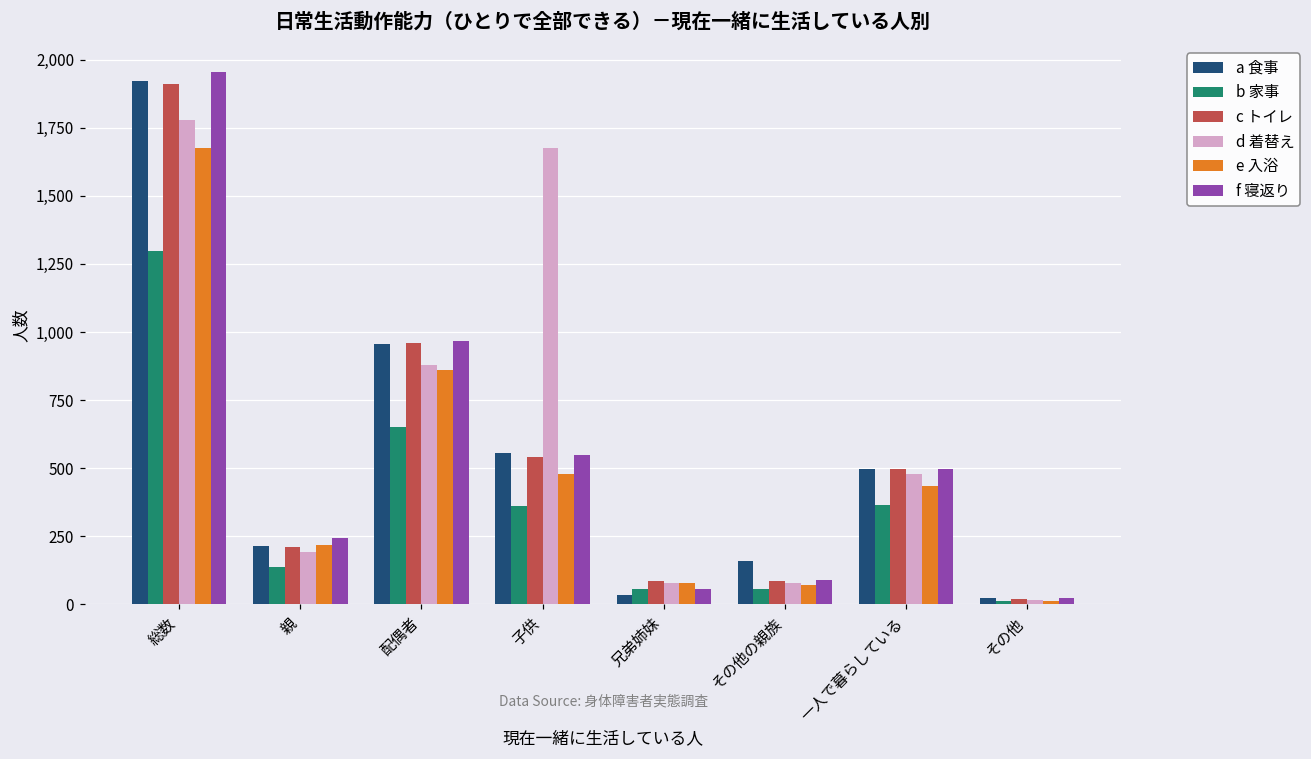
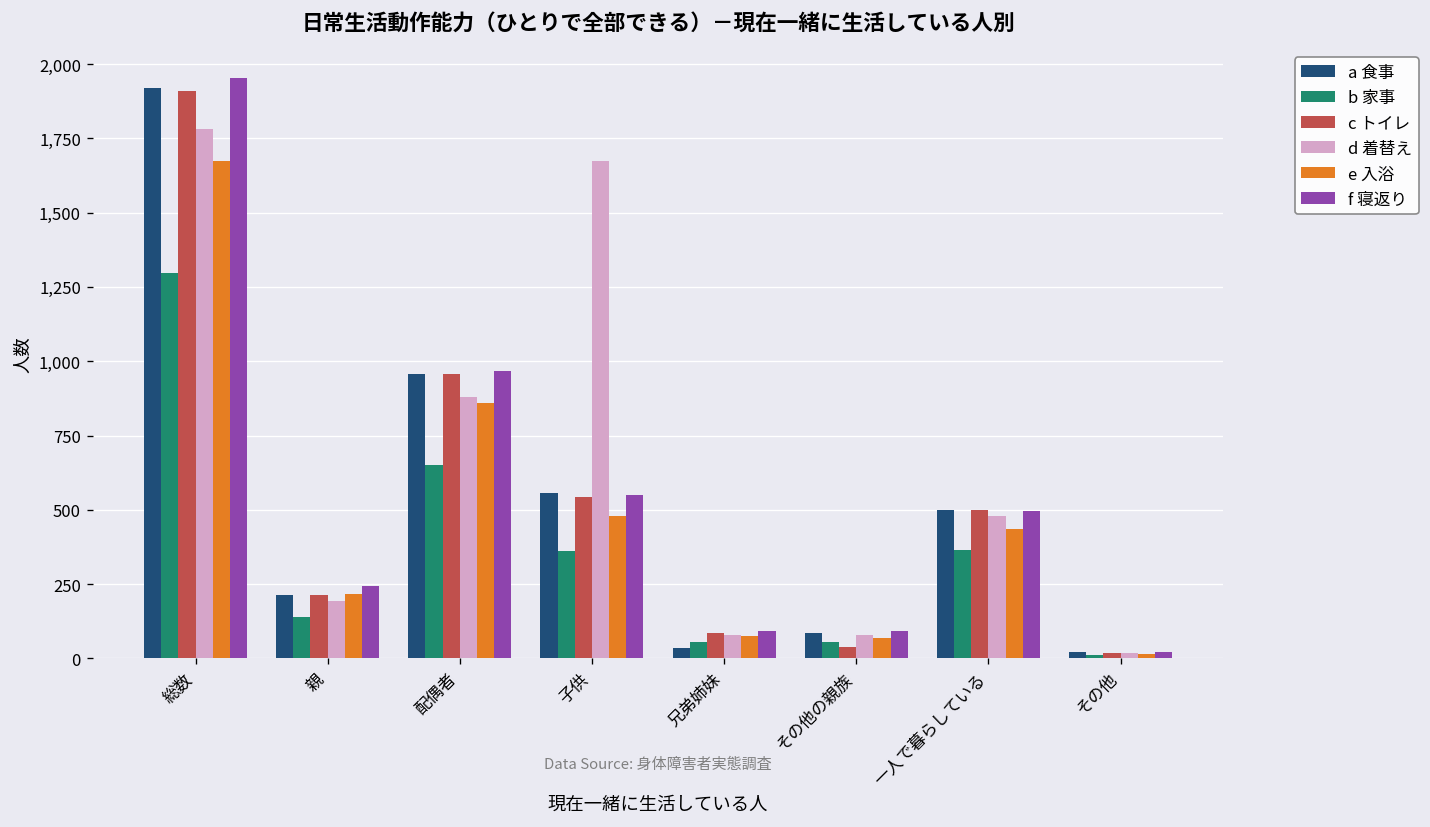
  {
    "a 食事": {
      "総数": "1,920",
      "親": "220",
      "配偶者": "960",
      "子供": "560",
      "兄弟姉妹": "40",
-     "その他の親族": "160",
+     "その他の親族": "90",
      "一人で暮らしている": "500",
      "その他": "20"
    },
    "b 家事": {
      "総数": "1,300",
      "親": "140",
      "配偶者": "650",
      "子供": "360",
      "兄弟姉妹": "60",
      "その他の親族": "60",
      "一人で暮らしている": "370",
      "その他": "10"
    },
    "c トイレ": {
      "総数": "1,910",
      "親": "210",
      "配偶者": "960",
      "子供": "540",
      "兄弟姉妹": "90",
-     "その他の親族": "90",
+     "その他の親族": "40",
      "一人で暮らしている": "500",
      "その他": "20"
    },
    "d 着替え": {
      "総数": "1,780",
      "親": "190",
      "配偶者": "880",
      "子供": "1,680",
      "兄弟姉妹": "80",
      "その他の親族": "80",
      "一人で暮らしている": "480",
      "その他": "20"
    },
    "e 入浴": {
      "総数": "1,670",
      "親": "220",
      "配偶者": "860",
      "子供": "480",
      "兄弟姉妹": "80",
      "その他の親族": "70",
      "一人で暮らしている": "440",
      "その他": "10"
    },
    "f 寝返り": {
      "総数": "1,950",
      "親": "240",
      "配偶者": "970",
      "子供": "550",
-     "兄弟姉妹": "60",
+     "兄弟姉妹": "90",
      "その他の親族": "90",
      "一人で暮らしている": "500",
      "その他": "20"
    }
  }
